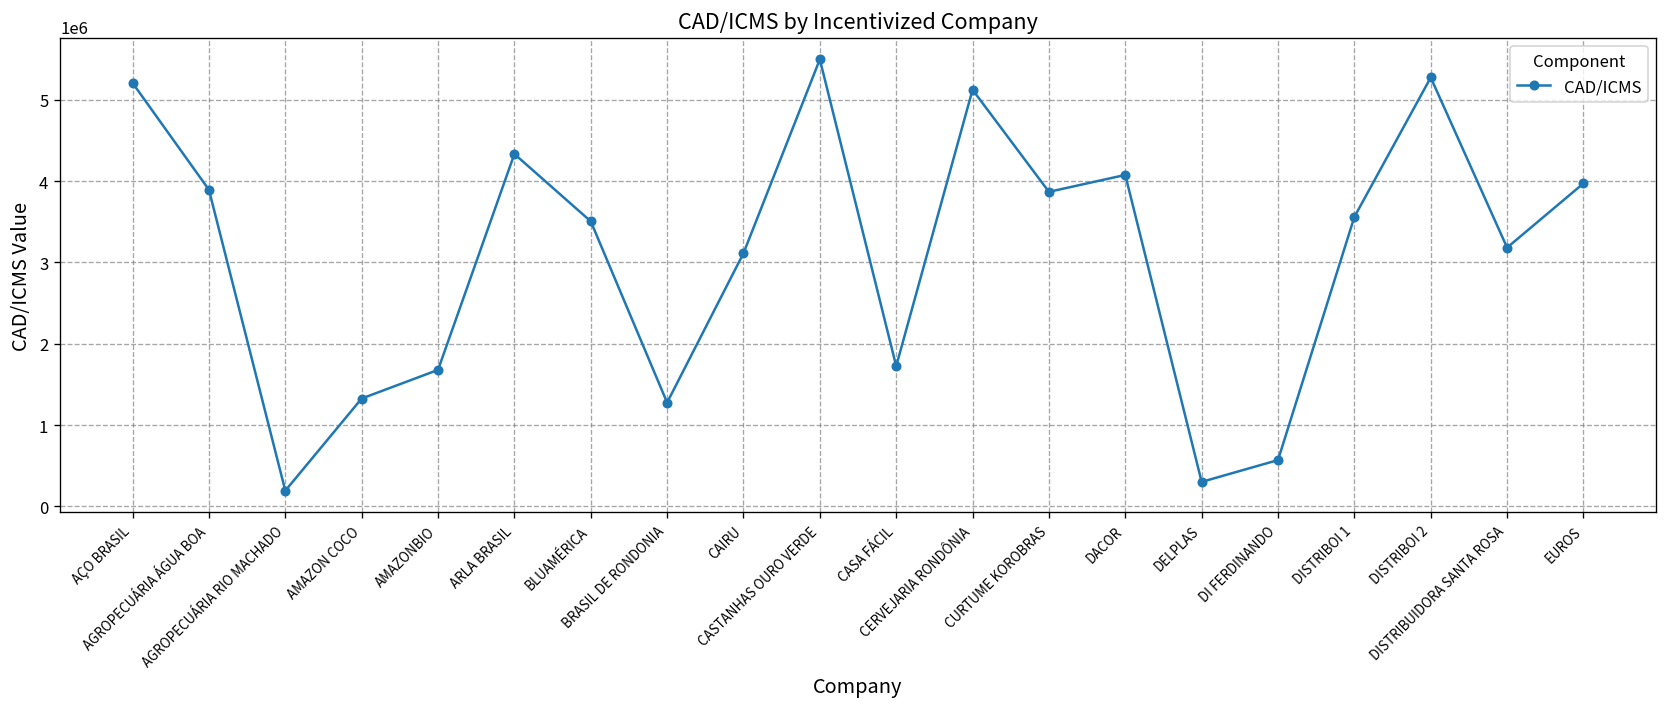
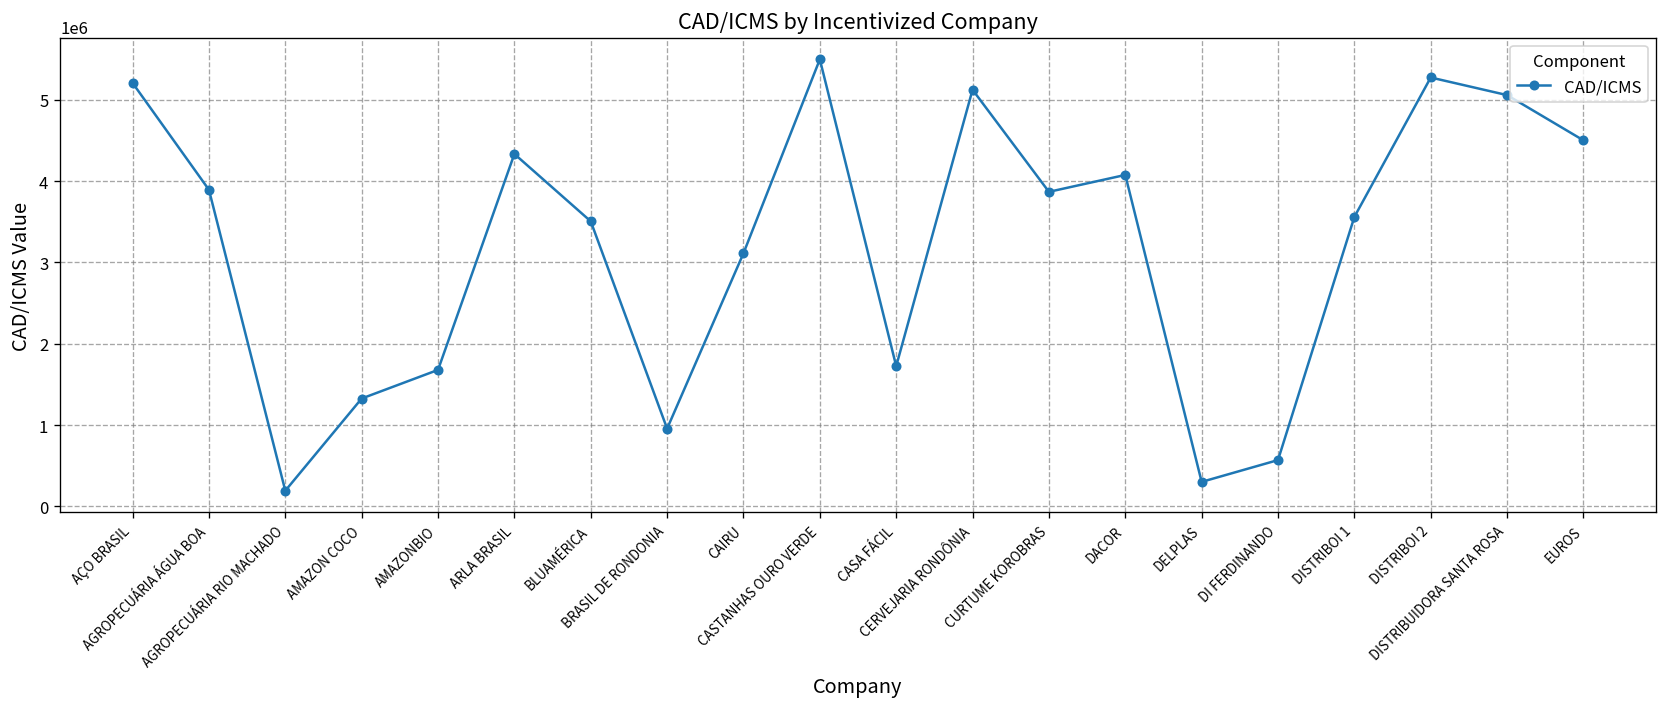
  {
    "AÇO BRASIL": 5200000,
    "AGROPECUÁRIA ÁGUA BOA": 3900000,
    "AGROPECUÁRIA RIO MACHADO": 200000,
    "AMAZON COCO": 1300000,
    "AMAZONBIO": 1700000,
    "ARLA BRASIL": 4300000,
    "BLUAMÉRICA": 3500000,
-   "BRASIL DE RONDONIA": 1300000,
+   "BRASIL DE RONDONIA": 1000000,
    "CAIRU": 3100000,
    "CASTANHAS OURO VERDE": 5500000,
    "CASA FÁCIL": 1700000,
    "CERVEJARIA RONDÔNIA": 5100000,
    "CURTUME KOROBRAS": 3900000,
    "DACOR": 4100000,
    "DELPLAS": 300000,
    "DI FERDINANDO": 600000,
    "DISTRIBOI 1": 3600000,
    "DISTRIBOI 2": 5300000,
-   "DISTRIBUIDORA SANTA ROSA": 3200000,
-   "EUROS": 4000000
+   "DISTRIBUIDORA SANTA ROSA": 5100000,
+   "EUROS": 4500000
  }
